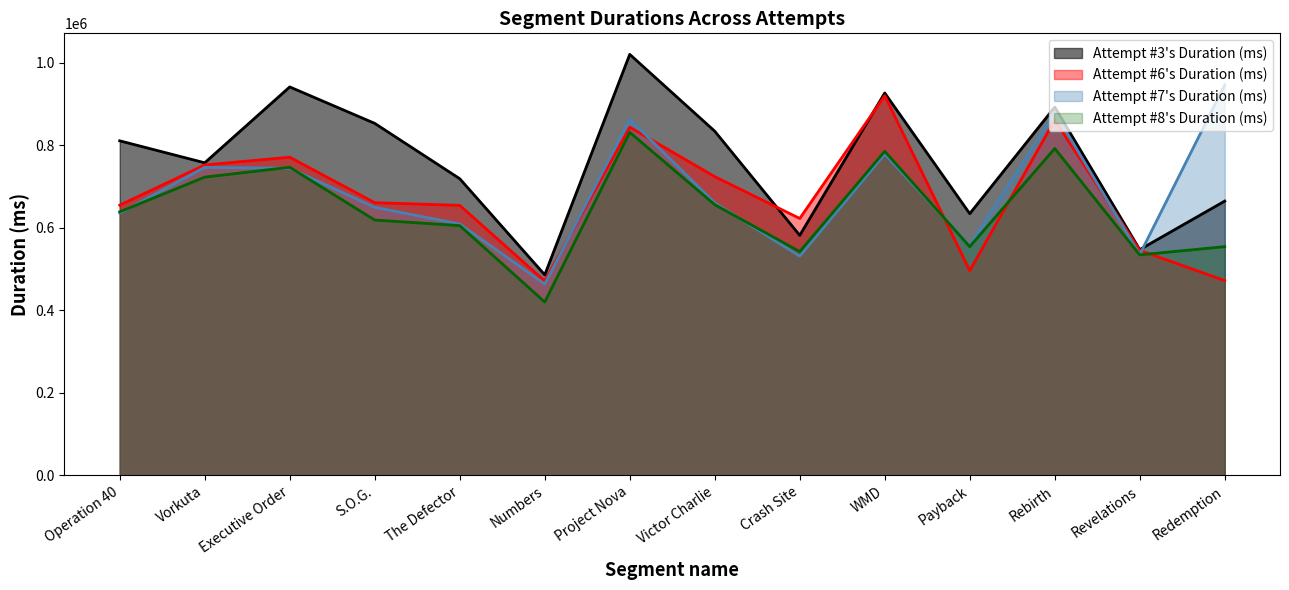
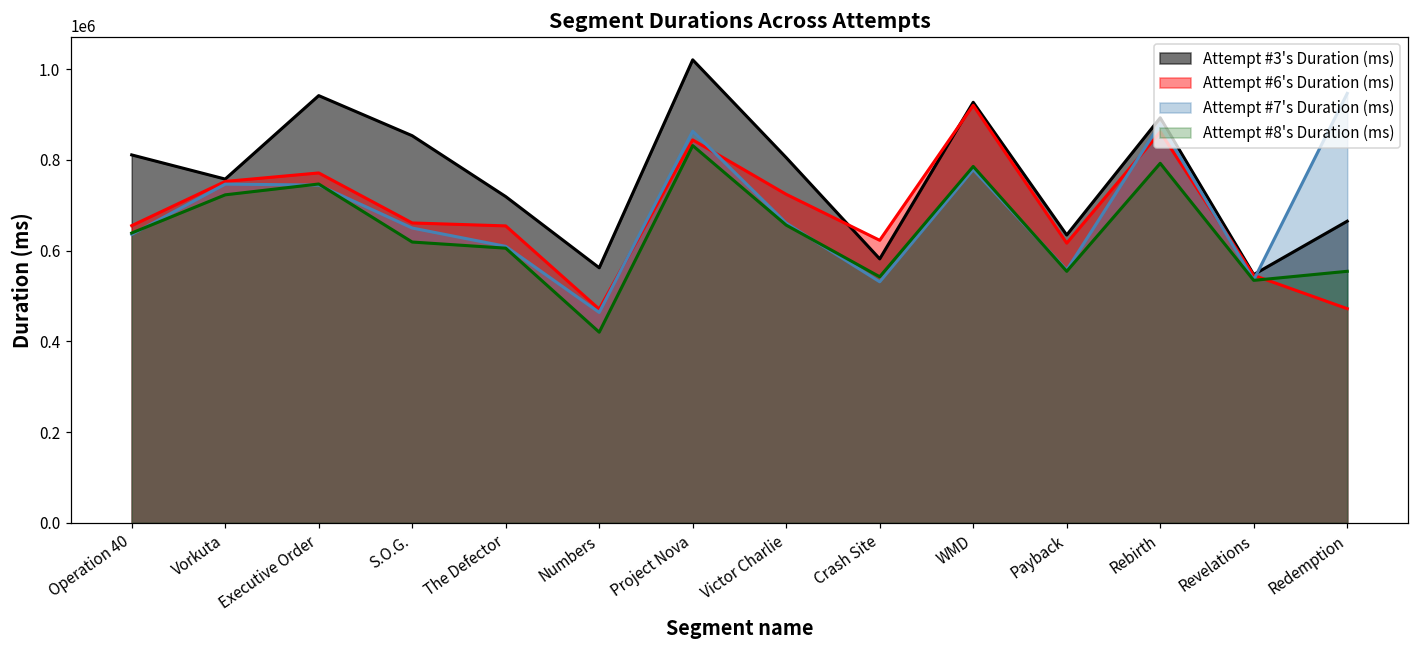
  {
    "Attempt #3's Duration (ms)": {
      "Operation 40": 810000,
      "Executive Order": 940000,
      "S.O.G.": 850000,
      "The Defector": 720000,
-     "Numbers": 490000,
+     "Numbers": 560000,
      "Project Nova": 1020000,
-     "Victor Charlie": 830000,
+     "Victor Charlie": 800000,
      "Crash Site": 580000,
      "WMD": 930000,
      "Payback": 630000,
      "Redemption": 660000
    },
    "Attempt #6's Duration (ms)": {
      "Operation 40": 650000,
      "Executive Order": 770000,
      "S.O.G.": 660000,
      "The Defector": 650000,
      "Numbers": 470000,
      "Project Nova": 840000,
      "Victor Charlie": 720000,
      "Crash Site": 620000,
      "WMD": 920000,
-     "Payback": 500000,
+     "Payback": 620000,
      "Redemption": 470000
    }
  }
